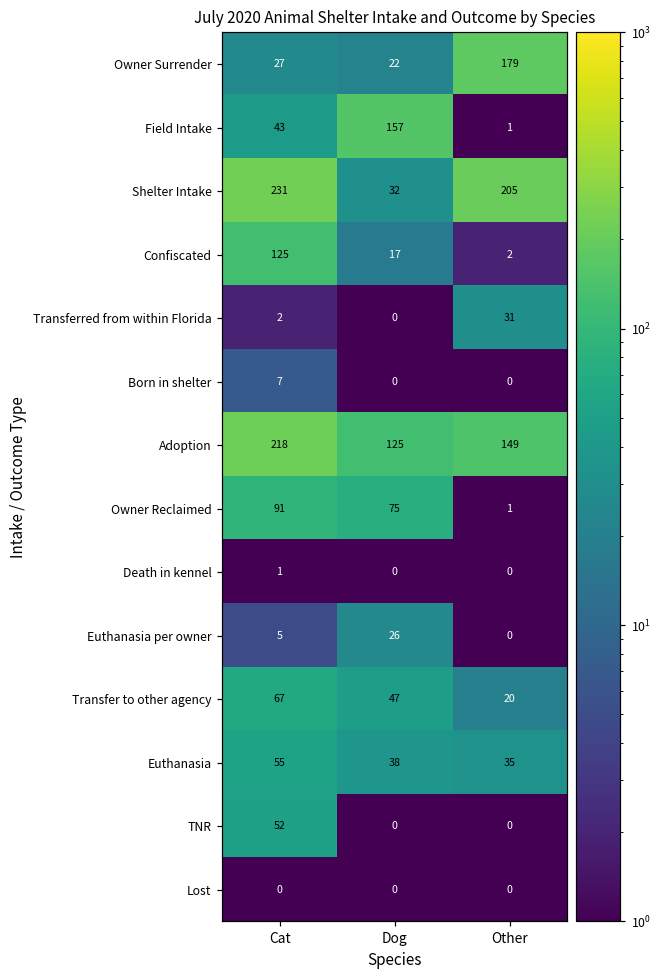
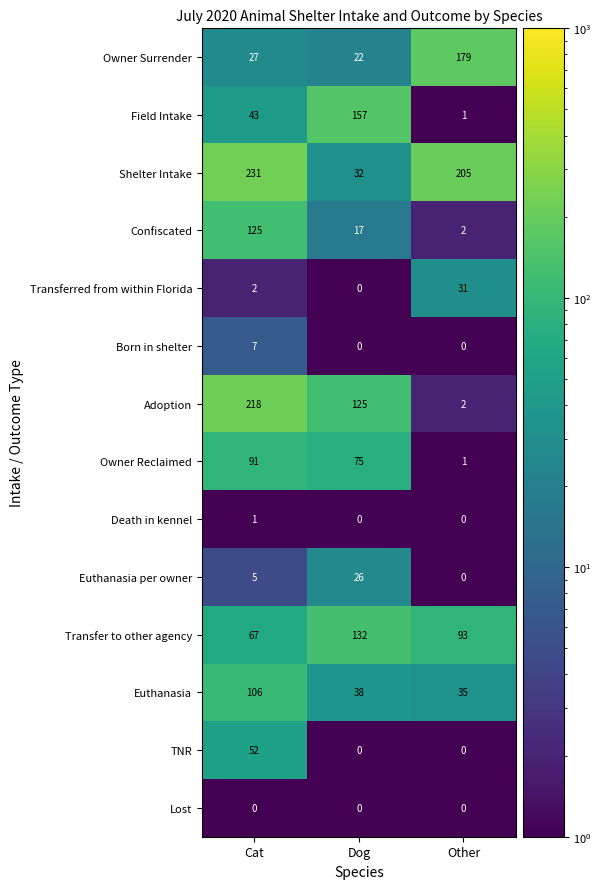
  {
    "Owner Surrender": {
      "Cat": 27,
      "Dog": 22,
      "Other": 179
    },
    "Field Intake": {
      "Cat": 43,
      "Dog": 157,
      "Other": 1
    },
    "Shelter Intake": {
      "Cat": 231,
      "Dog": 32,
      "Other": 205
    },
    "Confiscated": {
      "Cat": 125,
      "Dog": 17,
      "Other": 2
    },
    "Transferred from within Florida": {
      "Cat": 2,
      "Dog": 0,
      "Other": 31
    },
    "Born in shelter": {
      "Cat": 7,
      "Dog": 0,
      "Other": 0
    },
    "Adoption": {
      "Cat": 218,
      "Dog": 125,
-     "Other": 149
+     "Other": 2
    },
    "Owner Reclaimed": {
      "Cat": 91,
      "Dog": 75,
      "Other": 1
    },
    "Death in kennel": {
      "Cat": 1,
      "Dog": 0,
      "Other": 0
    },
    "Euthanasia per owner": {
      "Cat": 5,
      "Dog": 26,
      "Other": 0
    },
    "Transfer to other agency": {
      "Cat": 67,
-     "Dog": 47,
-     "Other": 20
+     "Dog": 132,
+     "Other": 93
    },
    "Euthanasia": {
-     "Cat": 55,
+     "Cat": 106,
      "Dog": 38,
      "Other": 35
    },
    "TNR": {
      "Cat": 52,
      "Dog": 0,
      "Other": 0
    },
    "Lost": {
      "Cat": 0,
      "Dog": 0,
      "Other": 0
    }
  }
